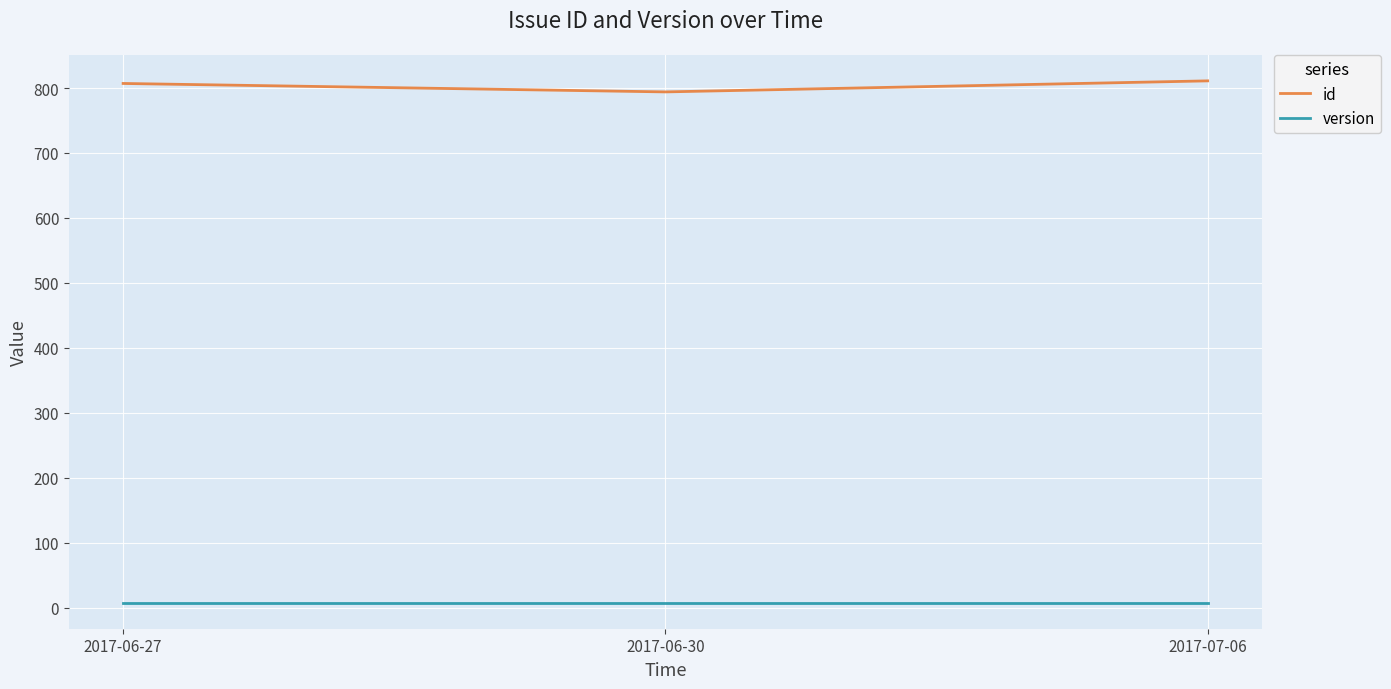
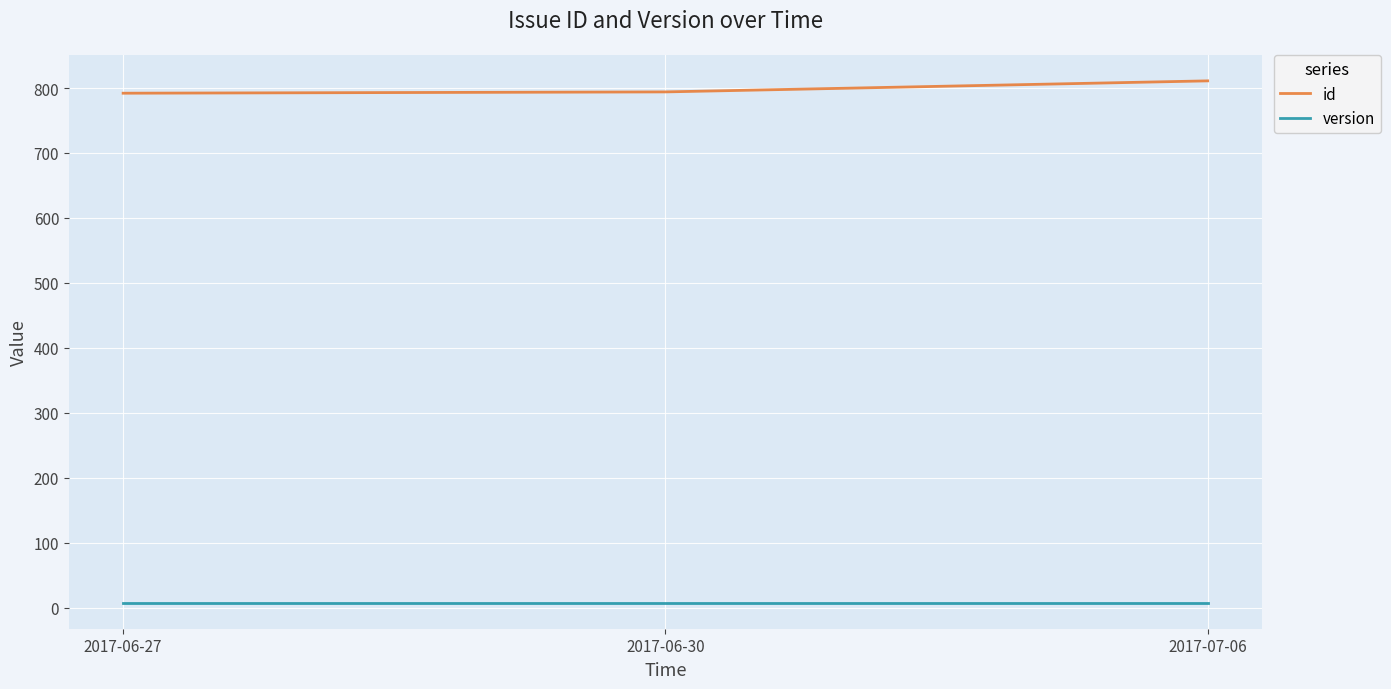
  {
    "id": {
-     "2017-06-27": 810,
+     "2017-06-27": 790,
      "2017-06-30": 790,
      "2017-07-06": 810
    },
    "version": {
      "2017-06-27": 10,
      "2017-06-30": 10,
      "2017-07-06": 10
    }
  }
